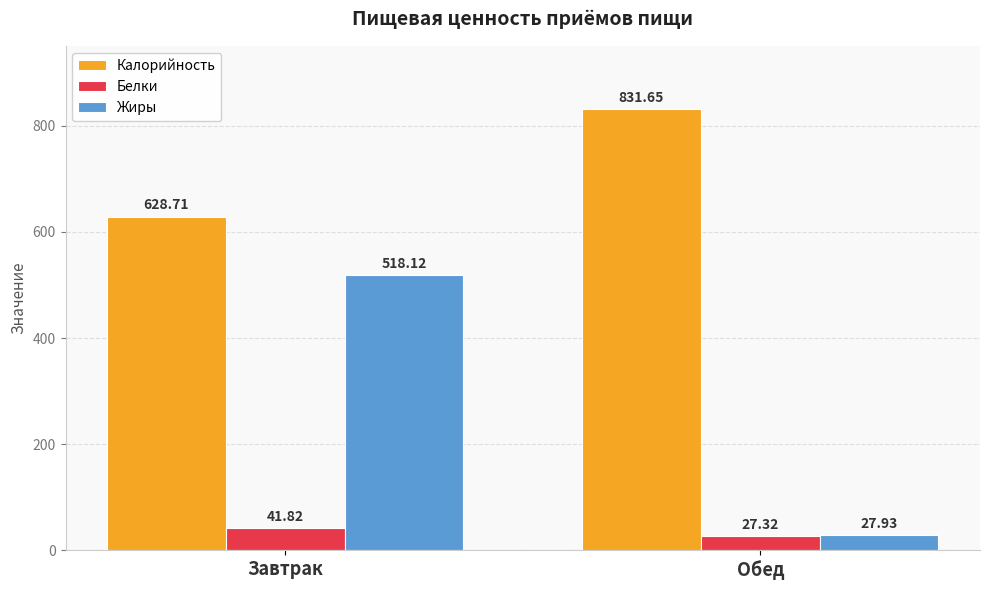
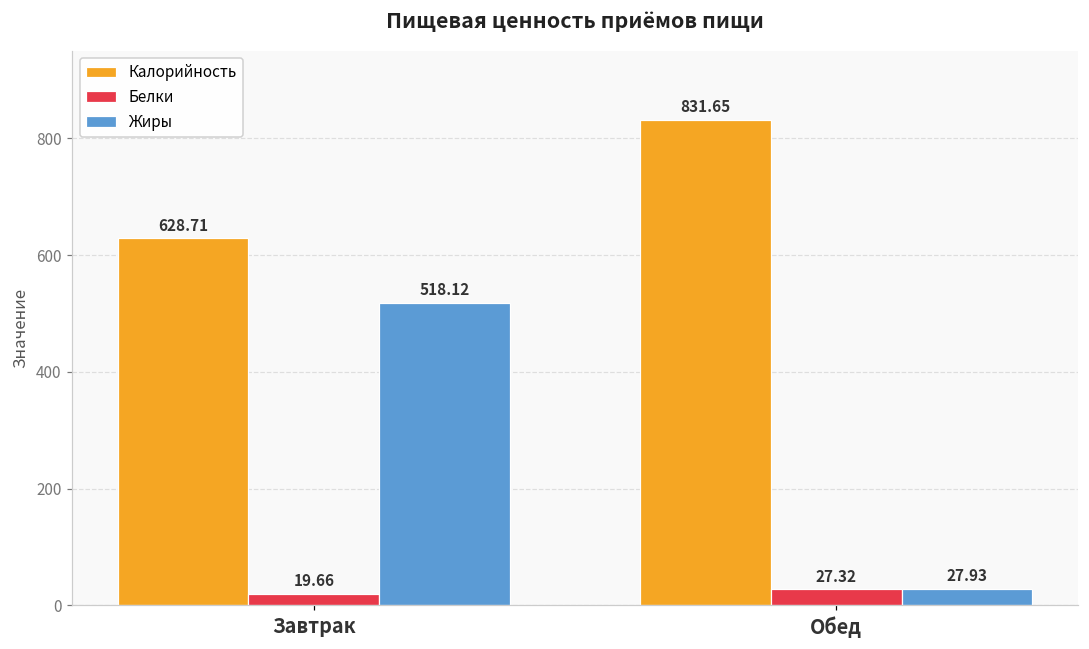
  {
    "Калорийность": {
      "Завтрак": 628.71,
      "Обед": 831.65
    },
    "Белки": {
-     "Завтрак": 41.82,
+     "Завтрак": 19.66,
      "Обед": 27.32
    },
    "Жиры": {
      "Завтрак": 518.12,
      "Обед": 27.93
    }
  }
